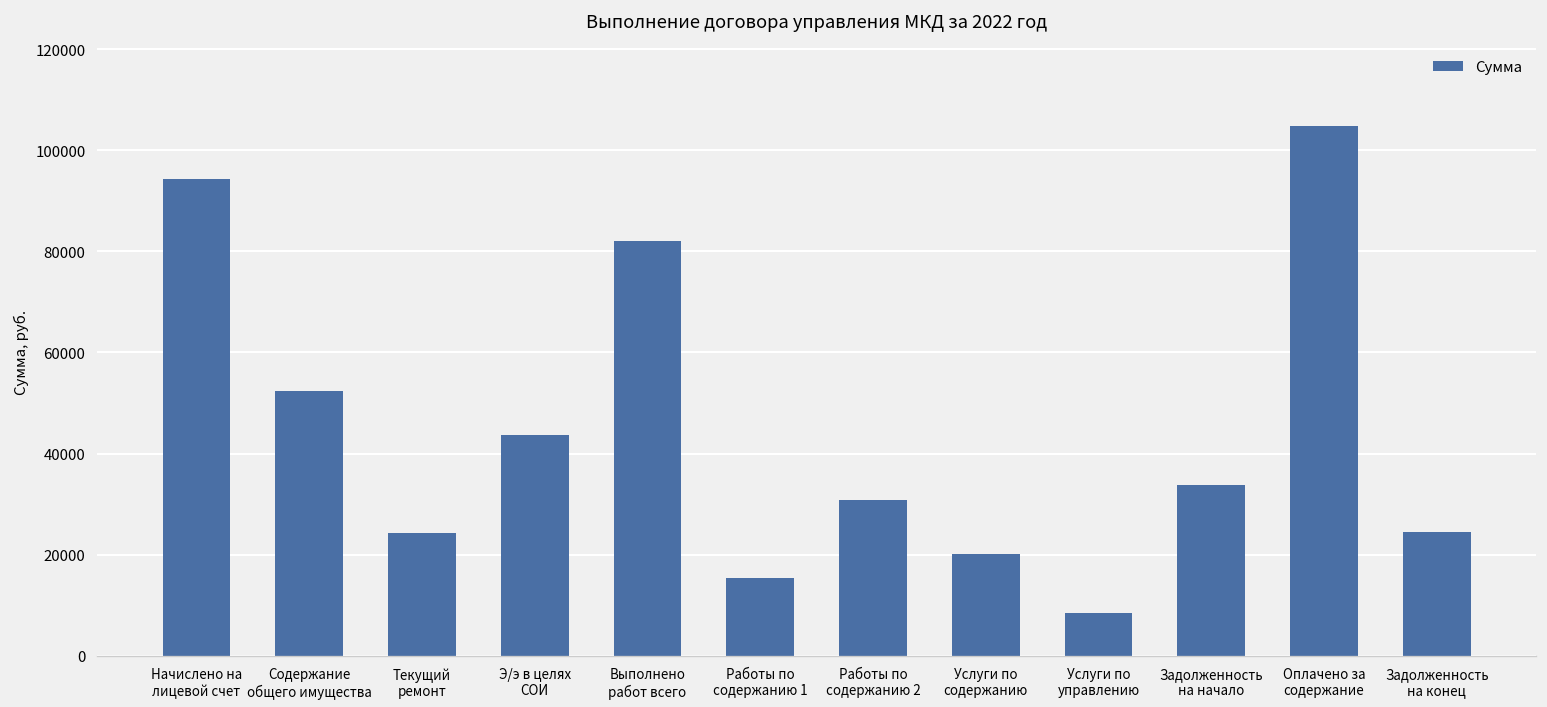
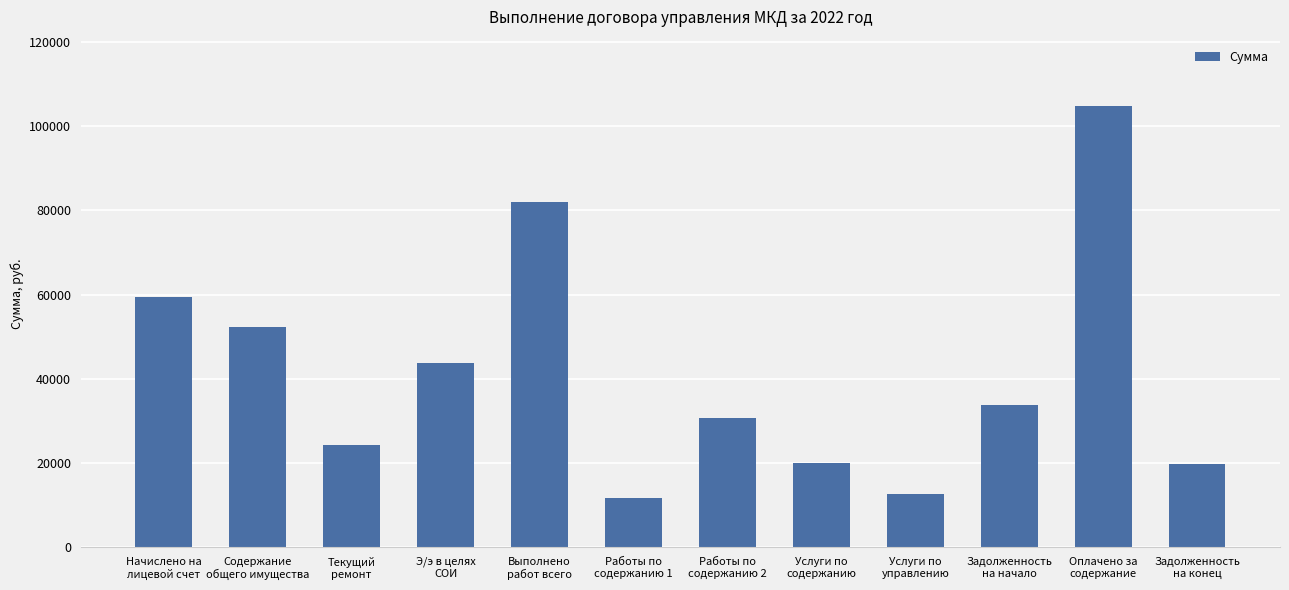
  {
-   "Начислено на лицевой счет": 94000,
+   "Начислено на лицевой счет": 59000,
    "Содержание общего имущества": 52000,
    "Текущий ремонт": 24000,
    "Э/э в целях СОИ": 44000,
    "Выполнено работ всего": 82000,
-   "Работы по содержанию 1": 15000,
+   "Работы по содержанию 1": 12000,
    "Работы по содержанию 2": 31000,
    "Услуги по содержанию": 20000,
-   "Услуги по управлению": 9000,
+   "Услуги по управлению": 13000,
    "Задолженность на начало": 34000,
    "Оплачено за содержание": 105000,
-   "Задолженность на конец": 24000
+   "Задолженность на конец": 20000
  }
